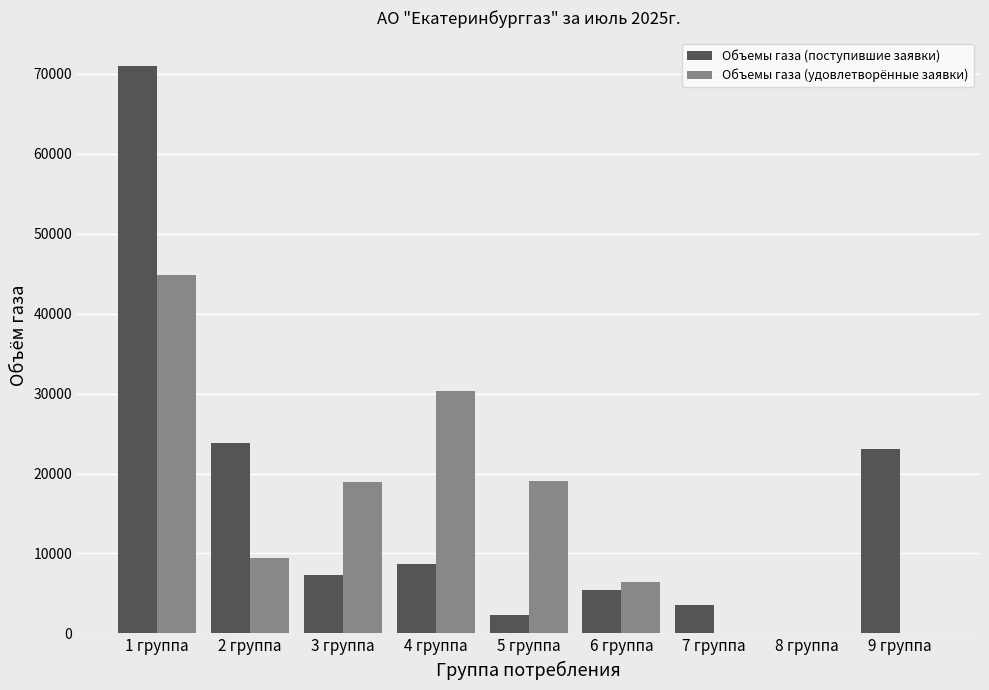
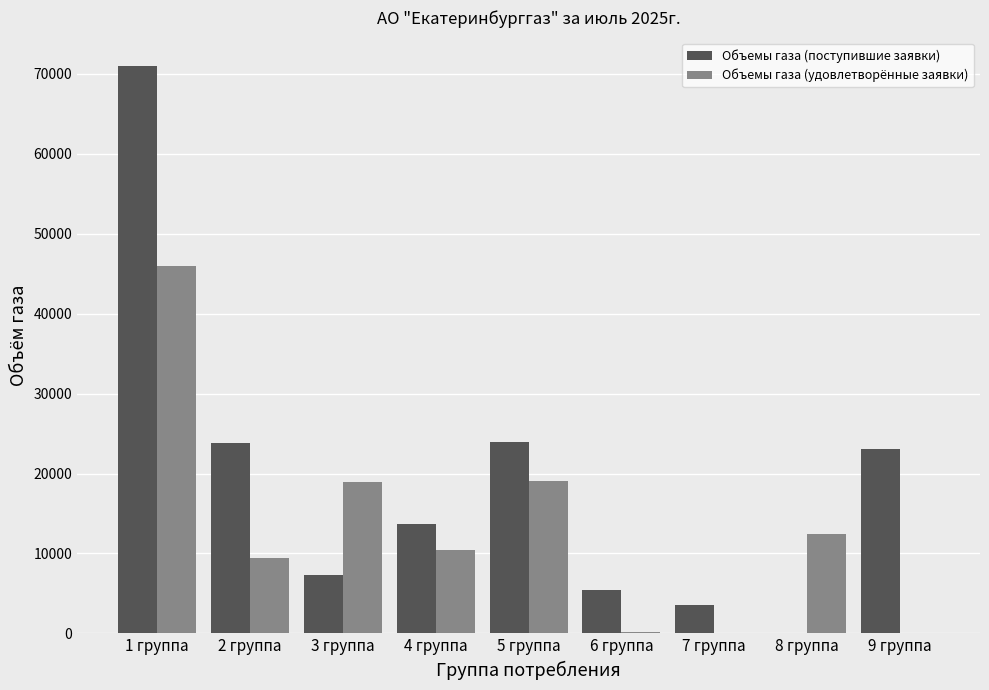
  {
    "Объемы газа (поступившие заявки)": {
      "1 группа": 71000,
      "2 группа": 24000,
      "3 группа": 7000,
-     "4 группа": 9000,
-     "5 группа": 2000,
+     "4 группа": 14000,
+     "5 группа": 24000,
      "6 группа": 5000,
      "7 группа": 4000,
      "9 группа": 23000
    },
    "Объемы газа (удовлетворённые заявки)": {
-     "1 группа": 45000,
+     "1 группа": 46000,
      "2 группа": 9000,
      "3 группа": 19000,
-     "4 группа": 30000,
+     "4 группа": 10000,
      "5 группа": 19000,
-     "6 группа": 6000,
-     "8 группа": 0
+     "6 группа": 0,
+     "8 группа": 12000
    }
  }
